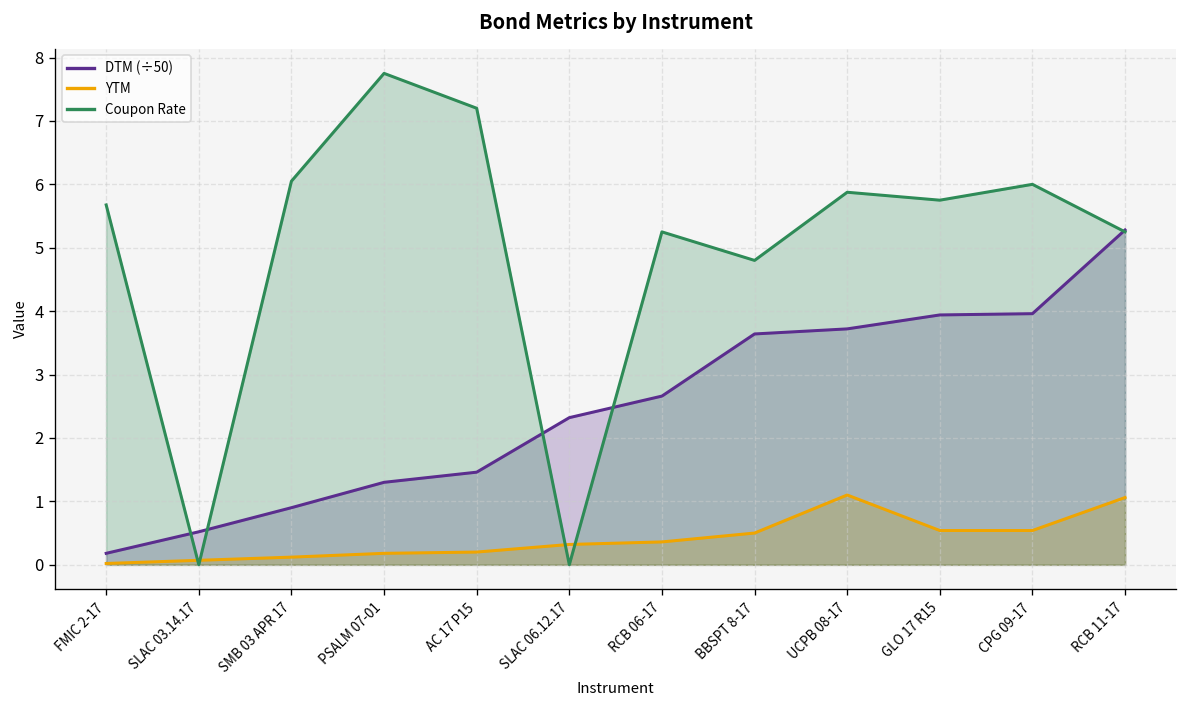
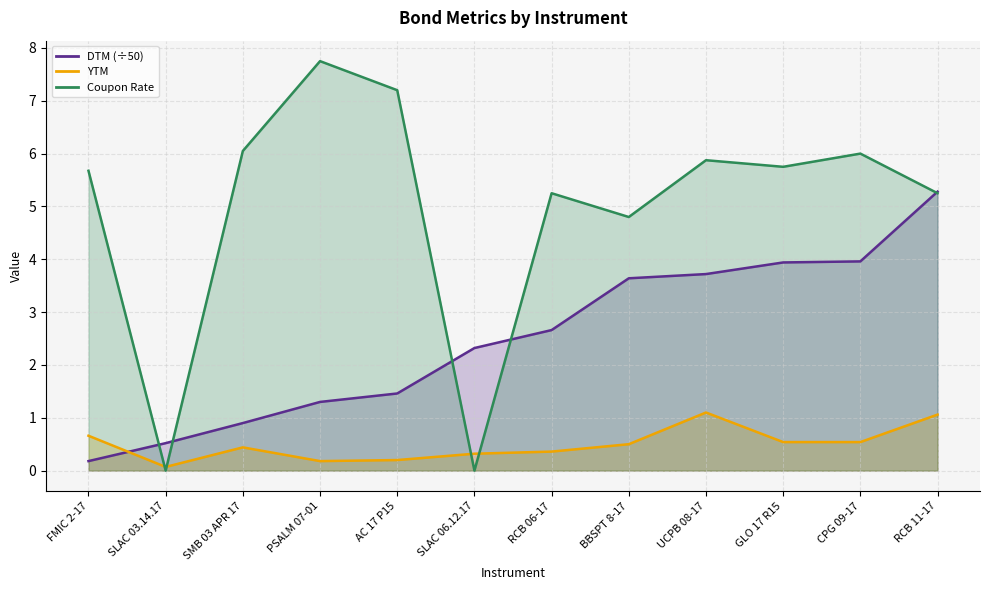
  {
    "YTM": {
-     "FMIC 2-17": 0.0,
+     "FMIC 2-17": 0.7,
      "SLAC 03.14.17": 0.1,
-     "SMB 03 APR 17": 0.1,
+     "SMB 03 APR 17": 0.4,
      "PSALM 07-01": 0.2,
      "AC 17 P15": 0.2,
      "SLAC 06.12.17": 0.3,
      "RCB 06-17": 0.4,
      "BBSPT 8-17": 0.5,
      "UCPB 08-17": 1.1,
      "GLO 17 R15": 0.5,
      "CPG 09-17": 0.5,
      "RCB 11-17": 1.1
    }
  }
